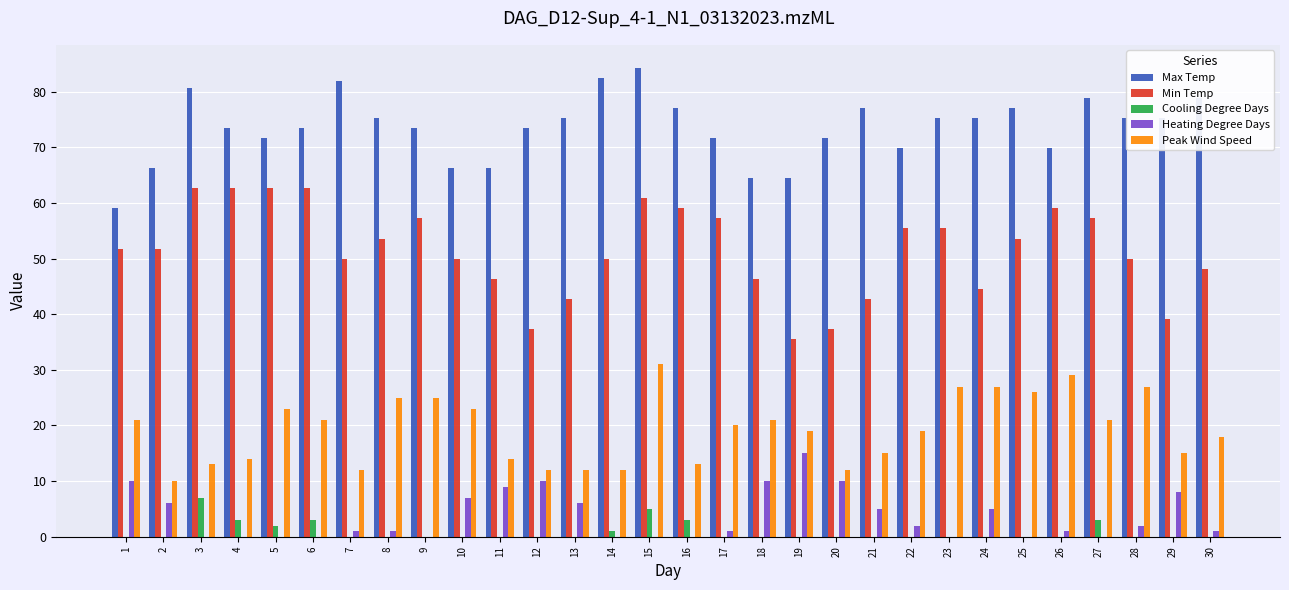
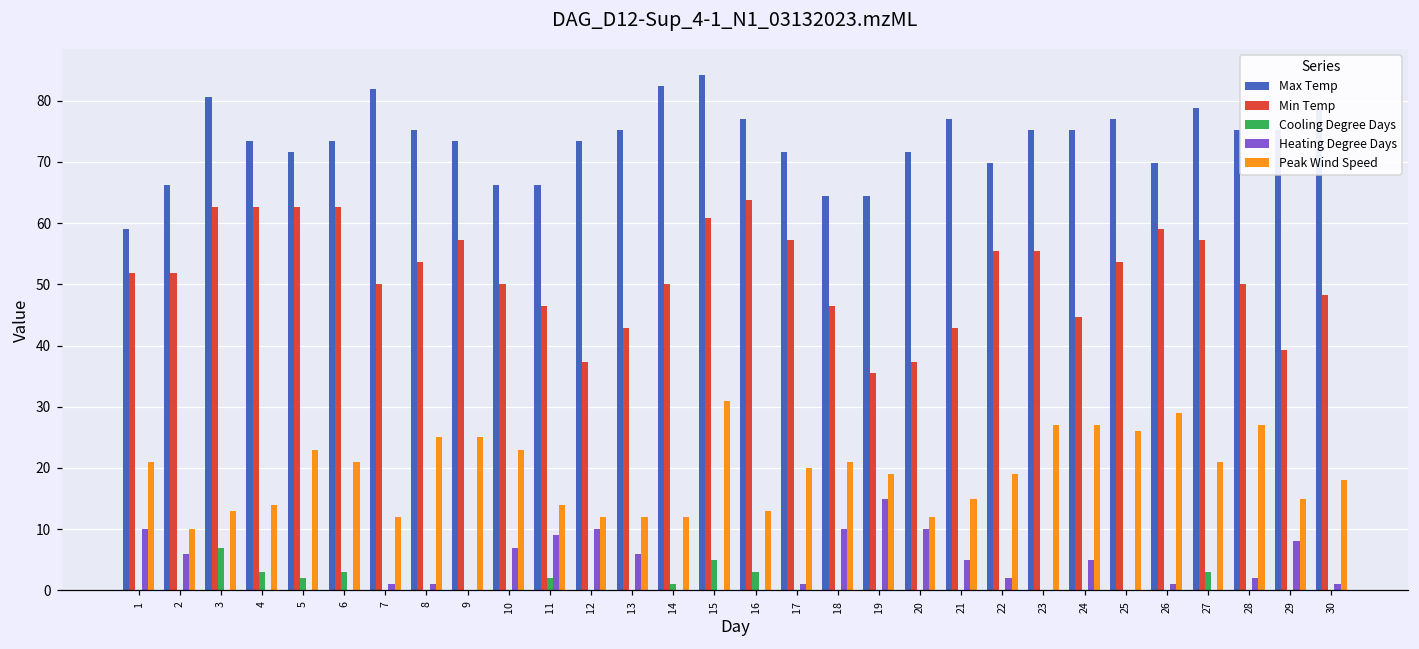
  {
    "Max Temp": {
      "1": 59,
      "2": 66,
      "3": 81,
      "4": 73,
      "5": 72,
      "6": 73,
      "7": 82,
      "8": 75,
      "9": 73,
      "10": 66,
      "11": 66,
      "12": 73,
      "13": 75,
      "14": 82,
      "15": 84,
      "16": 77,
      "17": 72,
      "18": 64,
      "19": 64,
      "20": 72,
      "21": 77,
      "22": 70,
      "23": 75,
      "24": 75,
      "25": 77,
      "26": 70,
      "27": 79,
      "28": 75
    },
    "Min Temp": {
      "1": 52,
      "2": 52,
      "3": 63,
      "4": 63,
      "5": 63,
      "6": 63,
      "7": 50,
      "8": 54,
      "9": 57,
      "10": 50,
      "11": 46,
      "12": 37,
      "13": 43,
      "14": 50,
      "15": 61,
-     "16": 59,
+     "16": 64,
      "17": 57,
      "18": 46,
      "19": 36,
      "20": 37,
      "21": 43,
      "22": 55,
      "23": 55,
      "24": 45,
      "25": 54,
      "26": 59,
      "27": 57,
      "28": 50,
      "29": 39,
      "30": 48
    },
    "Cooling Degree Days": {
      "1": 0,
      "2": 0,
      "3": 7,
      "4": 3,
      "5": 2,
      "6": 3,
      "7": 0,
      "8": 0,
      "9": 0,
      "10": 0,
-     "11": 0,
+     "11": 2,
      "12": 0,
      "13": 0,
      "14": 1,
      "15": 5,
      "16": 3,
      "17": 0,
      "18": 0,
      "19": 0,
      "20": 0,
      "21": 0,
      "22": 0,
      "23": 0,
      "24": 0,
      "25": 0,
      "26": 0,
      "27": 3,
      "28": 0,
      "29": 0,
      "30": 0
    },
    "Heating Degree Days": {
      "1": 10,
      "2": 6,
      "3": 0,
      "4": 0,
      "5": 0,
      "6": 0,
      "7": 1,
      "8": 1,
      "9": 0,
      "10": 7,
      "11": 9,
      "12": 10,
      "13": 6,
      "14": 0,
      "15": 0,
      "16": 0,
      "17": 1,
      "18": 10,
      "19": 15,
      "20": 10,
      "21": 5,
      "22": 2,
      "23": 0,
      "24": 5,
      "25": 0,
      "26": 1,
      "27": 0,
      "28": 2,
      "29": 8,
      "30": 1
    },
    "Peak Wind Speed": {
      "1": 21,
      "2": 10,
      "3": 13,
      "4": 14,
      "5": 23,
      "6": 21,
      "7": 12,
      "8": 25,
      "9": 25,
      "10": 23,
      "11": 14,
      "12": 12,
      "13": 12,
      "14": 12,
      "15": 31,
      "16": 13,
      "17": 20,
      "18": 21,
      "19": 19,
      "20": 12,
      "21": 15,
      "22": 19,
      "23": 27,
      "24": 27,
      "25": 26,
      "26": 29,
      "27": 21,
      "28": 27,
      "29": 15,
      "30": 18
    }
  }
